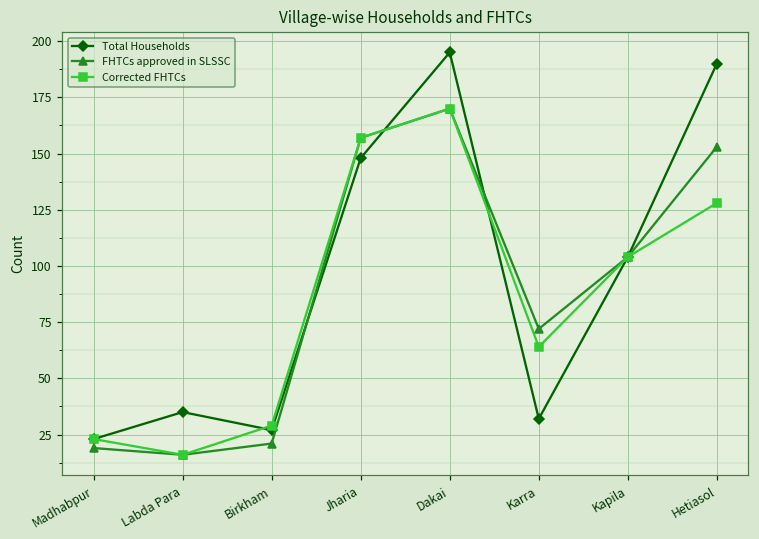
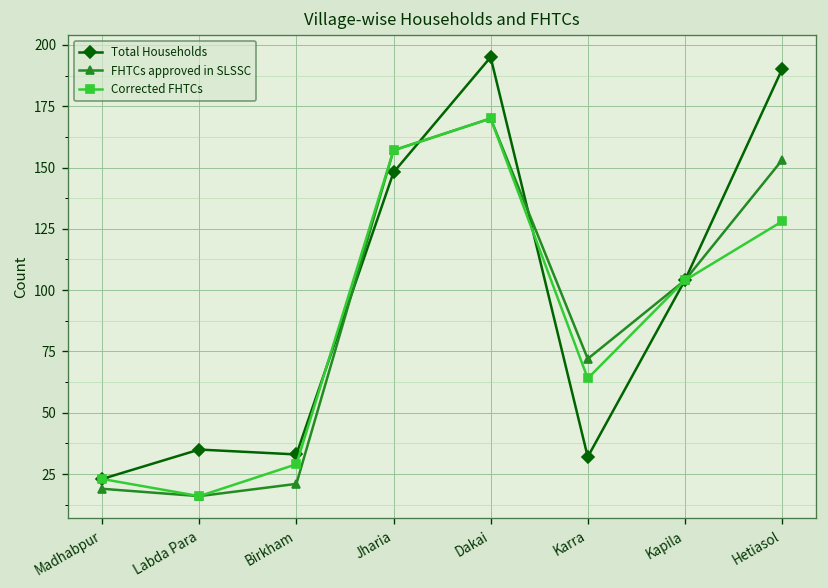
  {
    "Total Households": {
      "Labda Para": 35,
-     "Birkham": 27,
+     "Birkham": 33,
      "Jharia": 148,
      "Dakai": 195,
      "Karra": 32,
      "Hetiasol": 190
    },
    "FHTCs approved in SLSSC": {
      "Madhabpur": 19,
      "Birkham": 21,
      "Karra": 72,
      "Hetiasol": 153
    },
    "Corrected FHTCs": {
      "Birkham": 29,
      "Karra": 64,
      "Hetiasol": 128
    }
  }
